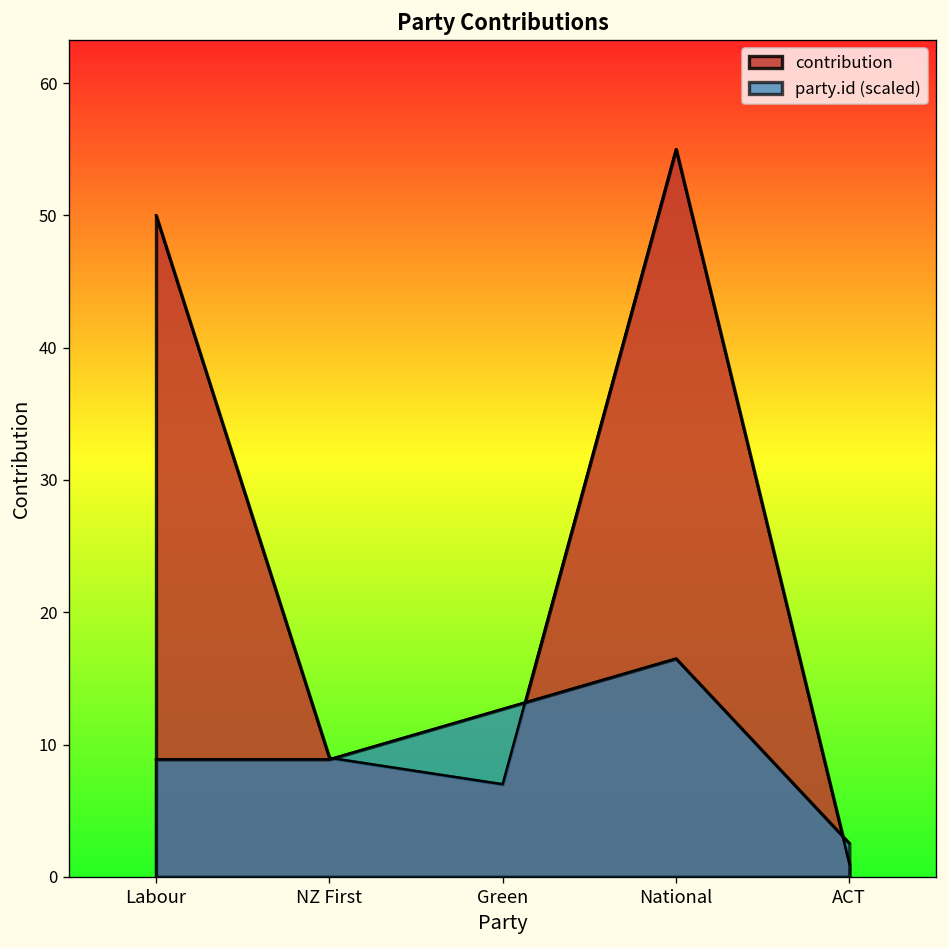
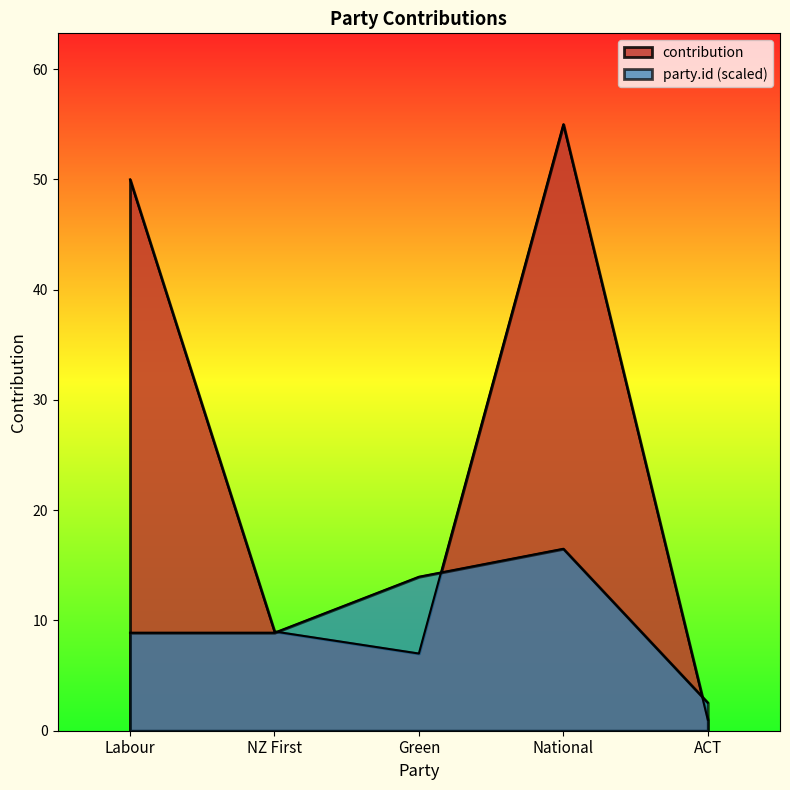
  {
    "contribution": {
      "Labour": 50.0,
      "Green": 7.0,
      "National": 55.0,
      "ACT": 1.0
    },
    "party.id (scaled)": {
      "Labour": 8.9,
-     "Green": 12.7,
+     "Green": 14.0,
      "National": 16.5,
      "ACT": 2.5
    }
  }
